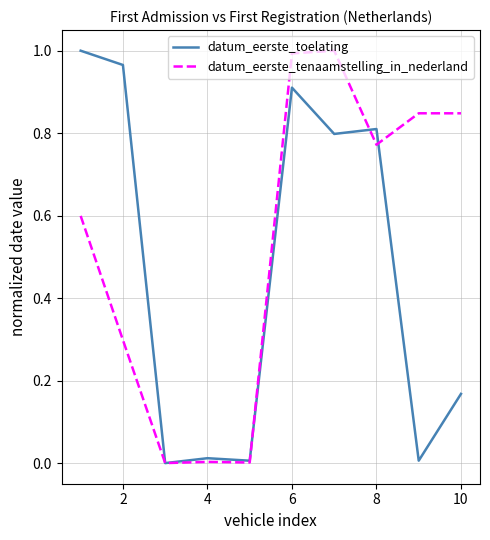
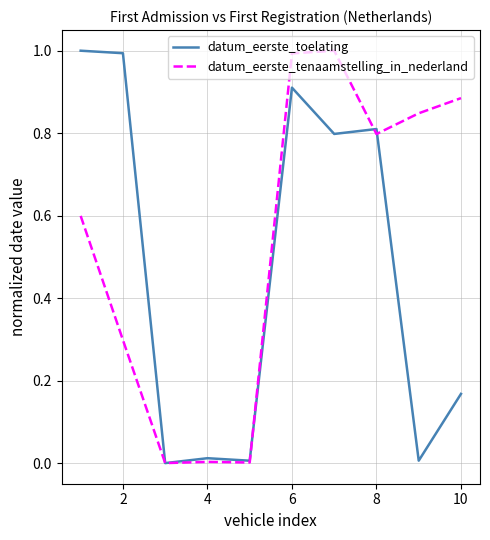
  {
    "datum_eerste_toelating": {
-     "2": 0.97,
+     "2": 0.99,
      "4": 0.01,
      "6": 0.91,
      "8": 0.81,
      "10": 0.17
    },
    "datum_eerste_tenaamstelling_in_nederland": {
      "2": 0.30,
      "4": 0.00,
-     "8": 0.77,
-     "10": 0.85
+     "8": 0.80,
+     "10": 0.89
    }
  }
